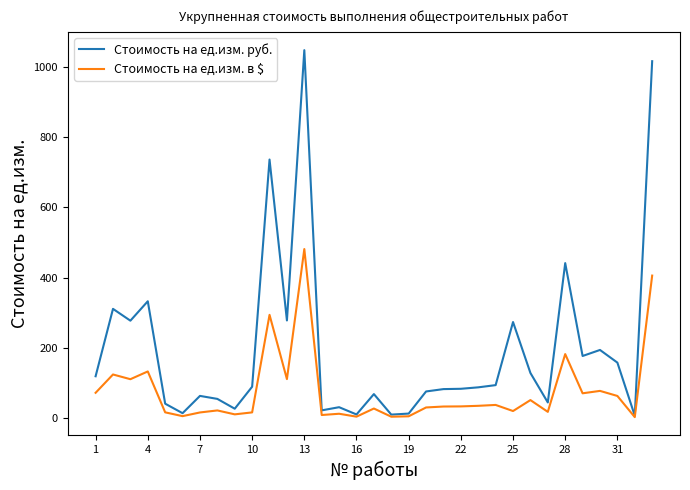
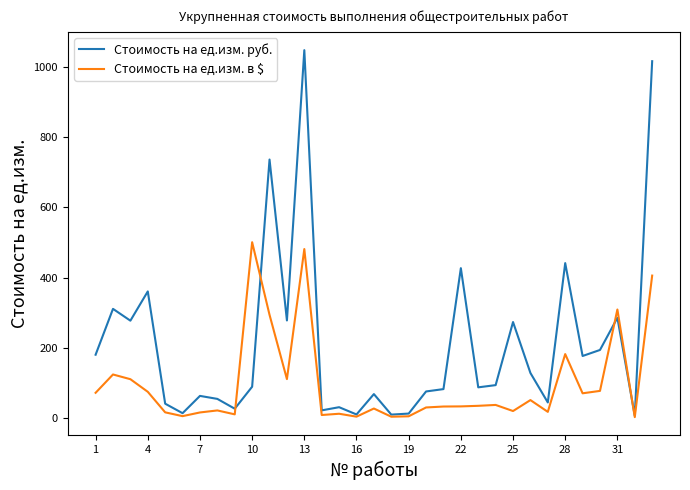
  {
    "Стоимость на ед.изм. руб.": {
-     "1": 120,
-     "4": 330,
+     "1": 180,
+     "4": 360,
      "7": 60,
      "10": 90,
      "13": 1050,
      "19": 10,
-     "22": 80,
+     "22": 430,
      "25": 270,
      "28": 440,
-     "31": 160
+     "31": 290
    },
    "Стоимость на ед.изм. в $": {
      "1": 70,
-     "4": 130,
+     "4": 70,
      "7": 20,
-     "10": 20,
+     "10": 500,
      "13": 480,
      "19": 10,
      "22": 30,
      "25": 20,
      "28": 180,
-     "31": 60
+     "31": 310
    }
  }
